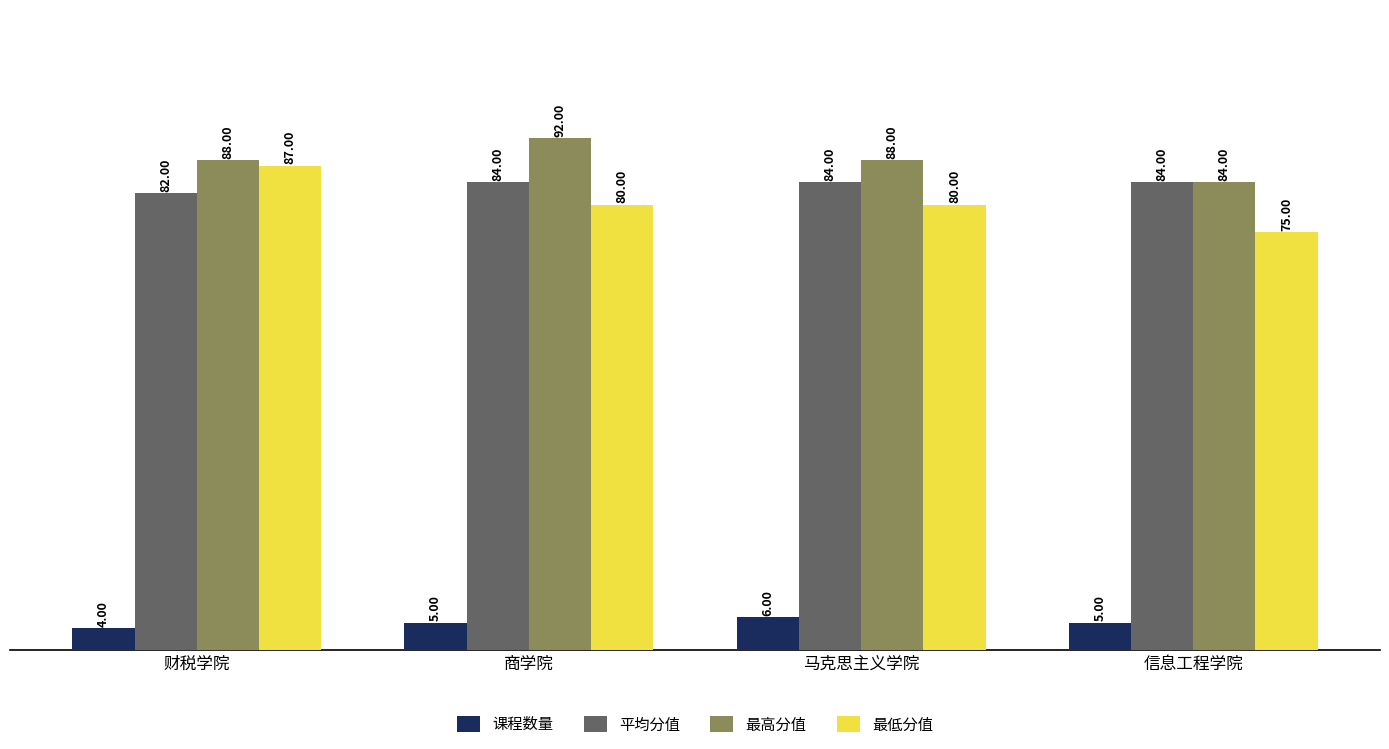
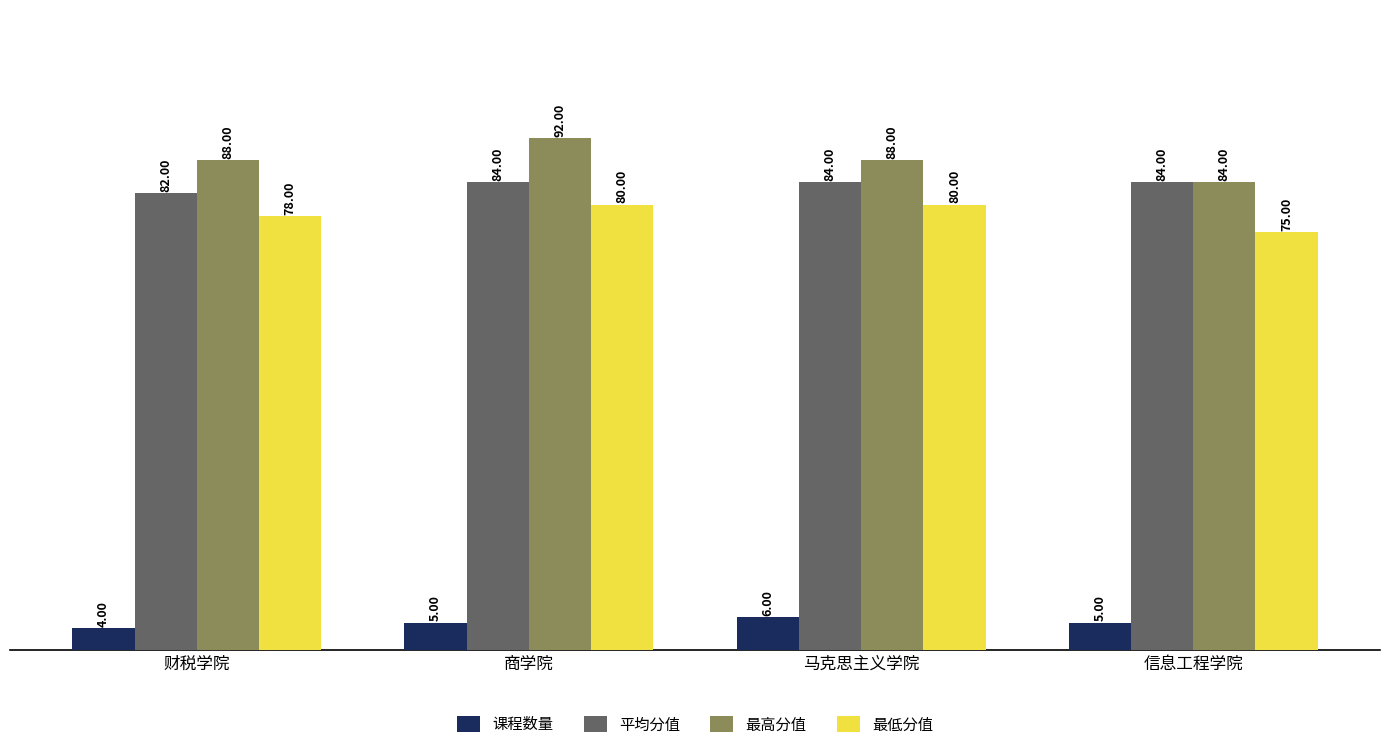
  {
    "课程数量": {
      "财税学院": 4.00,
      "商学院": 5.00,
      "马克思主义学院": 6.00,
      "信息工程学院": 5.00
    },
    "最低分值": {
-     "财税学院": 87.00,
+     "财税学院": 78.00,
      "商学院": 80.00,
      "马克思主义学院": 80.00,
      "信息工程学院": 75.00
    }
  }
